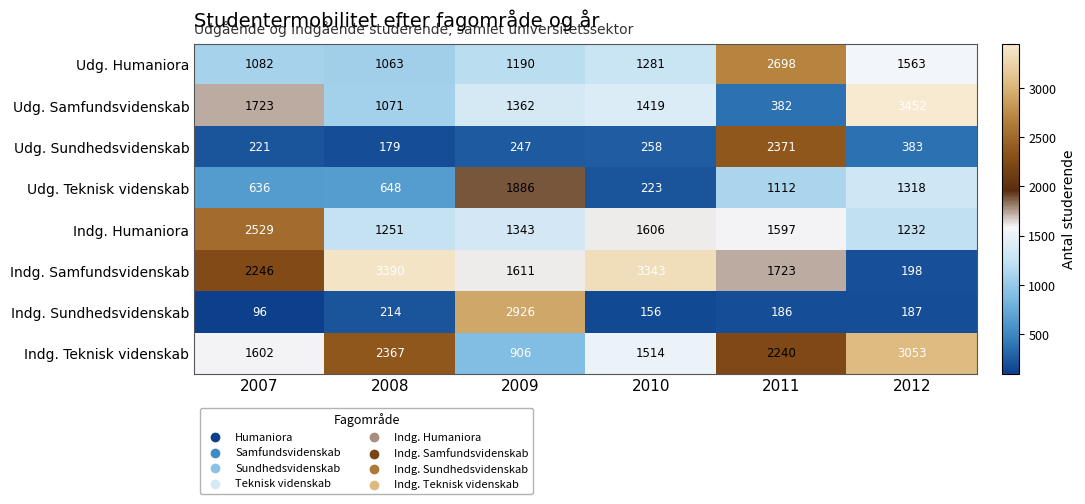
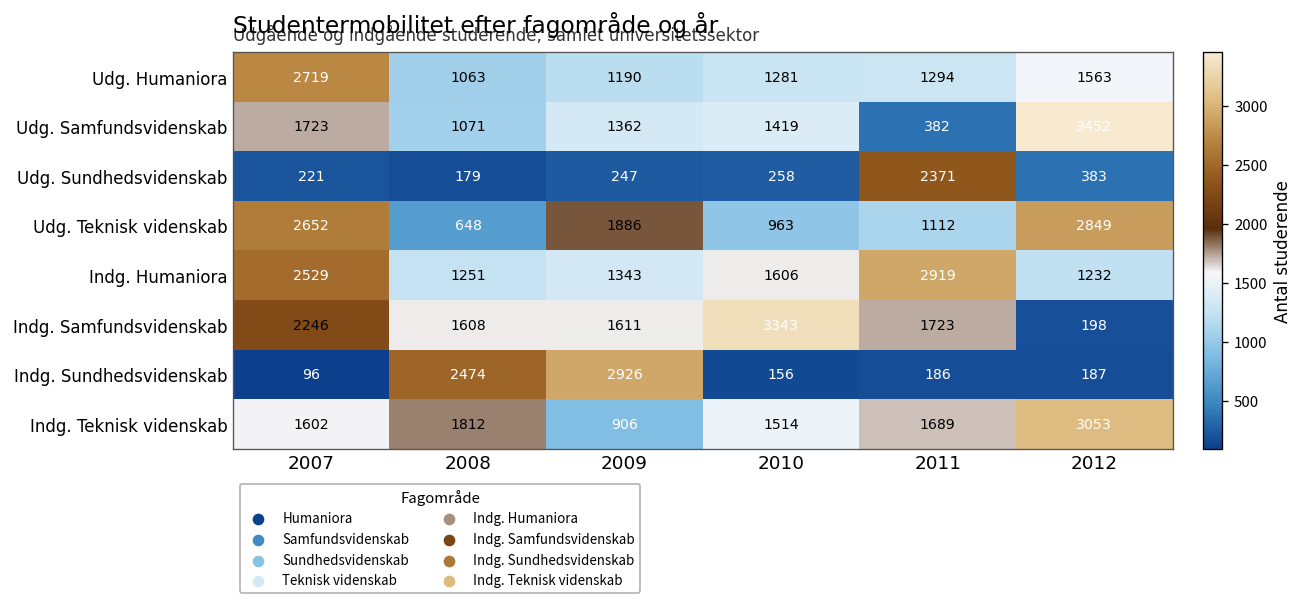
  {
    "Udg. Humaniora": {
-     "2007": 1082,
+     "2007": 2719,
      "2008": 1063,
      "2009": 1190,
      "2010": 1281,
-     "2011": 2698,
+     "2011": 1294,
      "2012": 1563
    },
    "Udg. Samfundsvidenskab": {
      "2007": 1723,
      "2008": 1071,
      "2009": 1362,
      "2010": 1419,
      "2011": 382
    },
    "Udg. Sundhedsvidenskab": {
      "2007": 221,
      "2008": 179,
      "2009": 247,
      "2010": 258,
      "2011": 2371,
      "2012": 383
    },
    "Udg. Teknisk videnskab": {
-     "2007": 636,
+     "2007": 2652,
      "2008": 648,
      "2009": 1886,
-     "2010": 223,
+     "2010": 963,
      "2011": 1112,
-     "2012": 1318
+     "2012": 2849
    },
    "Indg. Humaniora": {
      "2007": 2529,
      "2008": 1251,
      "2009": 1343,
      "2010": 1606,
-     "2011": 1597,
+     "2011": 2919,
      "2012": 1232
    },
    "Indg. Samfundsvidenskab": {
      "2007": 2246,
-     "2008": 3390,
+     "2008": 1608,
      "2009": 1611,
      "2010": 3343,
      "2011": 1723,
      "2012": 198
    },
    "Indg. Sundhedsvidenskab": {
      "2007": 96,
-     "2008": 214,
+     "2008": 2474,
      "2009": 2926,
      "2010": 156,
      "2011": 186,
      "2012": 187
    },
    "Indg. Teknisk videnskab": {
      "2007": 1602,
-     "2008": 2367,
+     "2008": 1812,
      "2009": 906,
      "2010": 1514,
-     "2011": 2240,
+     "2011": 1689,
      "2012": 3053
    }
  }
